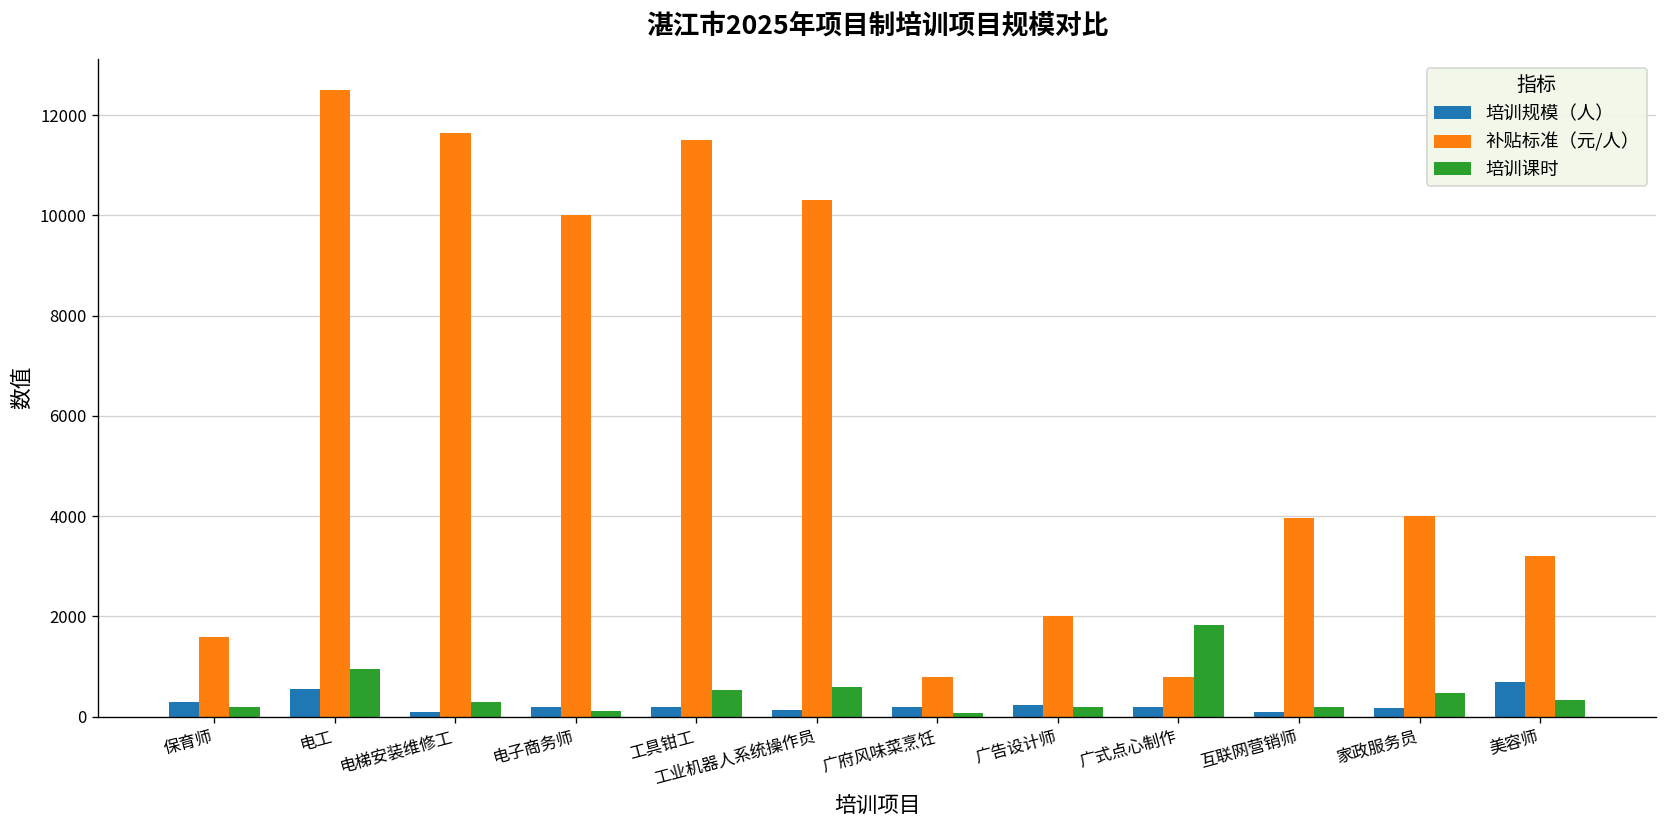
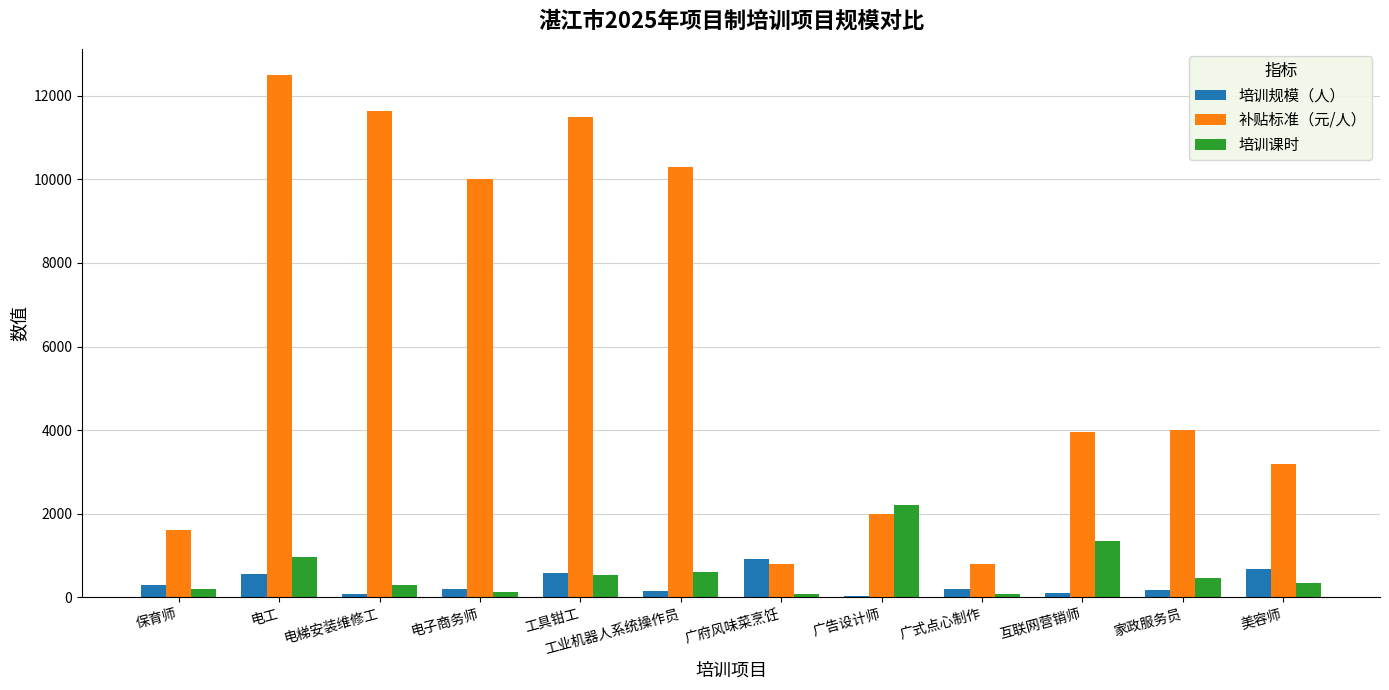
  {
    "培训规模（人）": {
      "保育师": 300,
      "电工": 600,
      "电梯安装维修工": 100,
      "电子商务师": 200,
-     "工具钳工": 200,
+     "工具钳工": 600,
      "工业机器人系统操作员": 100,
-     "广府风味菜烹饪": 200,
-     "广告设计师": 200,
+     "广府风味菜烹饪": 900,
+     "广告设计师": 0,
      "广式点心制作": 200,
      "互联网营销师": 100,
      "家政服务员": 200,
      "美容师": 700
    },
    "补贴标准（元/人）": {
      "保育师": 1600,
      "电工": 12500,
      "电梯安装维修工": 11600,
      "电子商务师": 10000,
      "工具钳工": 11500,
      "工业机器人系统操作员": 10300,
      "广府风味菜烹饪": 800,
      "广告设计师": 2000,
      "广式点心制作": 800,
      "互联网营销师": 4000,
      "家政服务员": 4000,
      "美容师": 3200
    },
    "培训课时": {
      "保育师": 200,
      "电工": 1000,
      "电梯安装维修工": 300,
      "电子商务师": 100,
      "工具钳工": 500,
      "工业机器人系统操作员": 600,
      "广府风味菜烹饪": 100,
-     "广告设计师": 200,
-     "广式点心制作": 1800,
-     "互联网营销师": 200,
+     "广告设计师": 2200,
+     "广式点心制作": 100,
+     "互联网营销师": 1400,
      "家政服务员": 500,
      "美容师": 300
    }
  }
